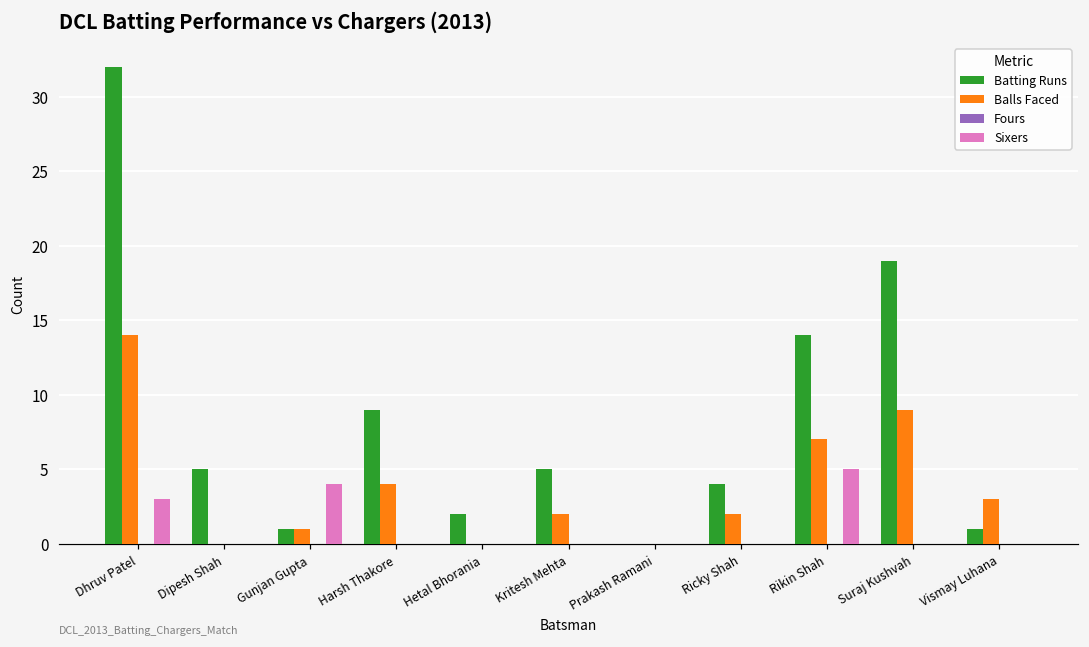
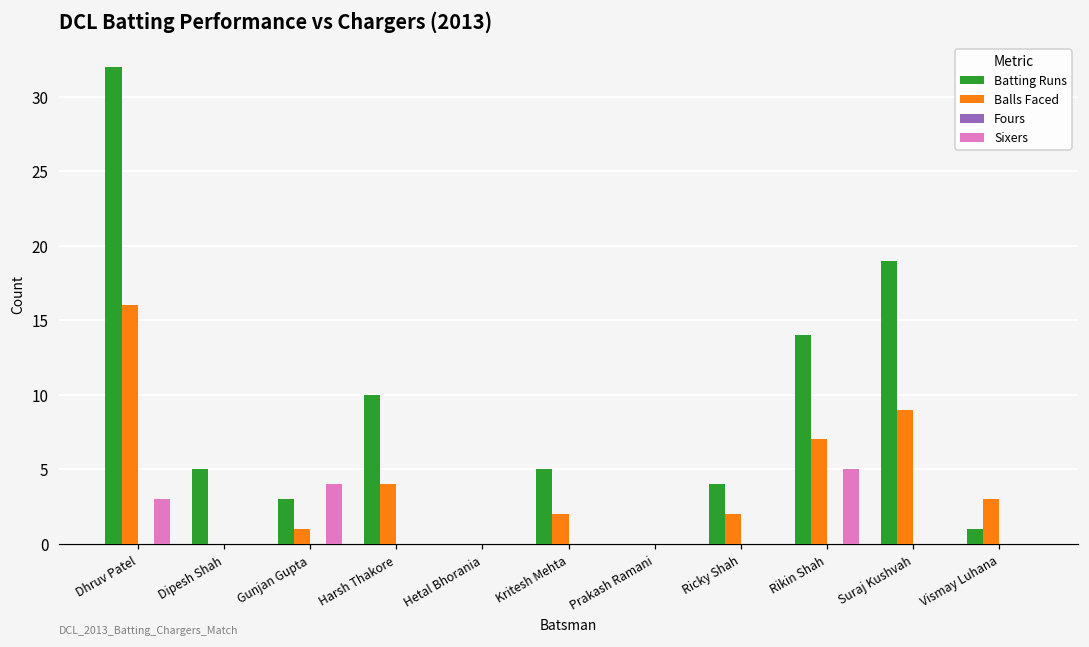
  {
    "Batting Runs": {
      "Dhruv Patel": 32,
      "Dipesh Shah": 5,
-     "Gunjan Gupta": 1,
-     "Harsh Thakore": 9,
-     "Hetal Bhorania": 2,
+     "Gunjan Gupta": 3,
+     "Harsh Thakore": 10,
+     "Hetal Bhorania": 0,
      "Kritesh Mehta": 5,
      "Prakash Ramani": 0,
      "Ricky Shah": 4,
      "Rikin Shah": 14,
      "Suraj Kushvah": 19,
      "Vismay Luhana": 1
    },
    "Balls Faced": {
-     "Dhruv Patel": 14,
+     "Dhruv Patel": 16,
      "Dipesh Shah": 0,
      "Gunjan Gupta": 1,
      "Harsh Thakore": 4,
      "Hetal Bhorania": 0,
      "Kritesh Mehta": 2,
      "Prakash Ramani": 0,
      "Ricky Shah": 2,
      "Rikin Shah": 7,
      "Suraj Kushvah": 9,
      "Vismay Luhana": 3
    },
    "Fours": {
      "Dhruv Patel": 0,
      "Dipesh Shah": 0,
      "Gunjan Gupta": 0,
      "Harsh Thakore": 0,
      "Hetal Bhorania": 0,
      "Kritesh Mehta": 0,
      "Prakash Ramani": 0,
      "Ricky Shah": 0,
      "Rikin Shah": 0,
      "Suraj Kushvah": 0,
      "Vismay Luhana": 0
    },
    "Sixers": {
      "Dhruv Patel": 3,
      "Dipesh Shah": 0,
      "Gunjan Gupta": 4,
      "Harsh Thakore": 0,
      "Hetal Bhorania": 0,
      "Kritesh Mehta": 0,
      "Prakash Ramani": 0,
      "Ricky Shah": 0,
      "Rikin Shah": 5,
      "Suraj Kushvah": 0,
      "Vismay Luhana": 0
    }
  }
